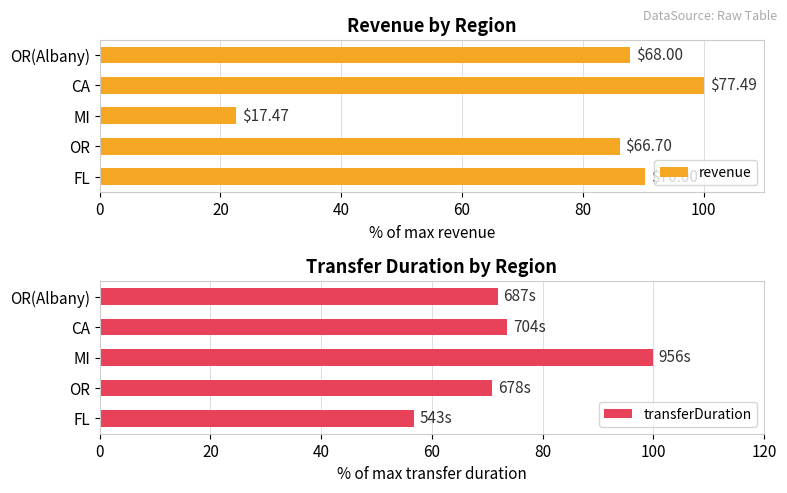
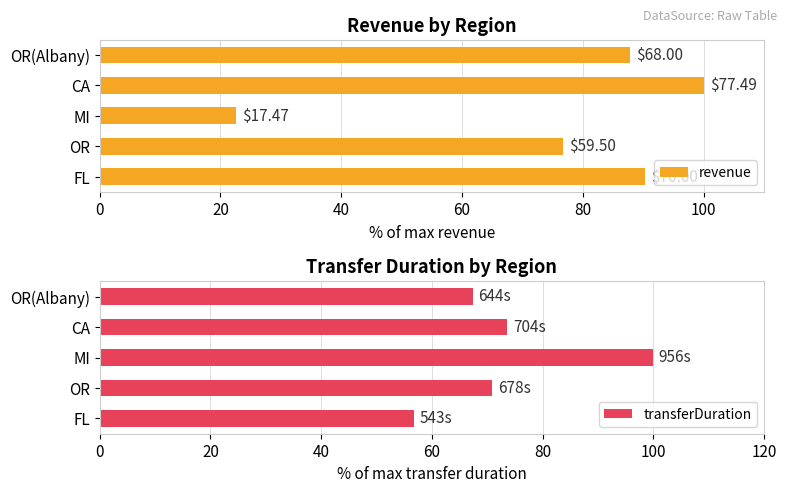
  {
    "Revenue by Region": {
-     "OR": "$66.70"
+     "OR": "$59.50"
    },
    "Transfer Duration by Region": {
-     "OR(Albany)": "687s"
+     "OR(Albany)": "644s"
    }
  }
